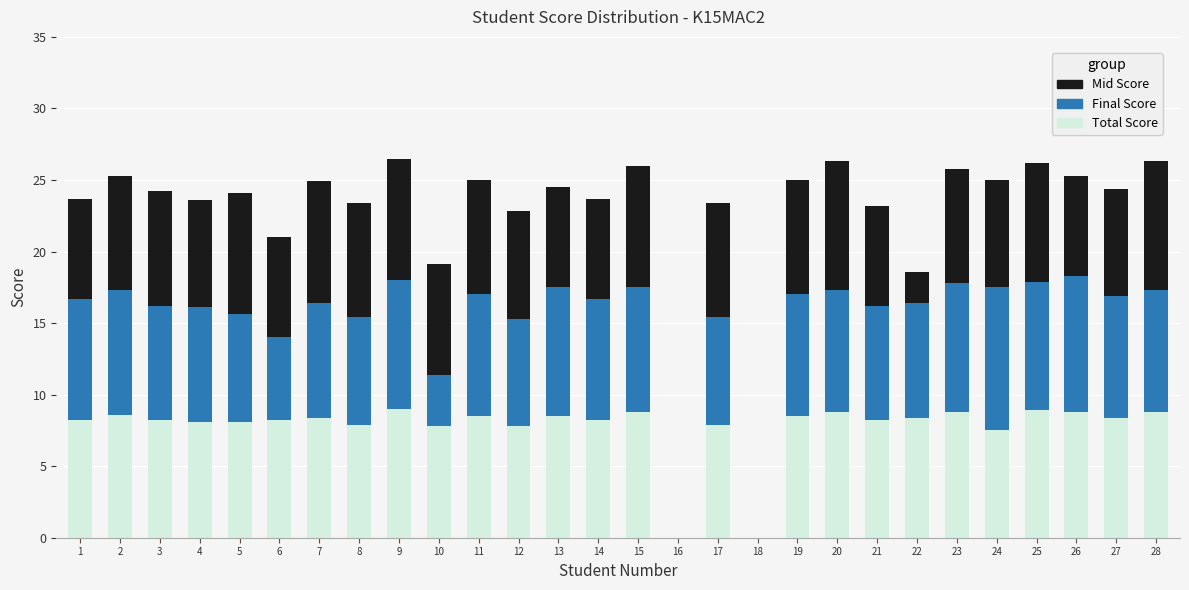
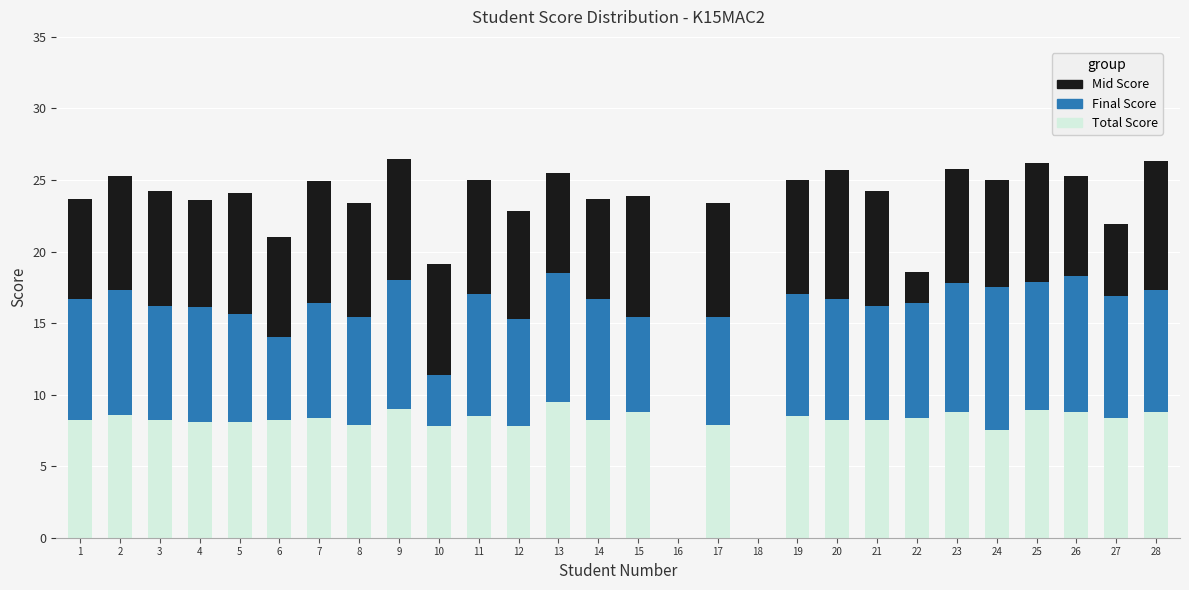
  {
    "Total Score": {
      "1": 8.2,
      "2": 8.6,
      "3": 8.2,
      "4": 8.1,
      "5": 8.1,
      "6": 8.2,
      "7": 8.4,
      "8": 7.9,
      "9": 9.0,
      "10": 7.8,
      "11": 8.5,
      "12": 7.8,
-     "13": 8.5,
+     "13": 9.5,
      "14": 8.2,
      "15": 8.8,
      "16": 0.0,
      "17": 7.9,
      "18": 0.0,
      "19": 8.5,
-     "20": 8.8,
+     "20": 8.2,
      "21": 8.2,
      "22": 8.4,
      "23": 8.8,
      "24": 7.5,
      "25": 8.9,
      "26": 8.8,
      "27": 8.4,
      "28": 8.8
    },
    "Final Score": {
      "1": 8.5,
      "2": 8.7,
      "3": 8.0,
      "4": 8.0,
      "5": 7.5,
      "6": 5.8,
      "7": 8.0,
      "8": 7.5,
      "9": 9.0,
      "10": 3.6,
      "11": 8.5,
      "12": 7.5,
      "13": 9.0,
      "14": 8.5,
-     "15": 8.7,
+     "15": 6.6,
      "16": 0.0,
      "17": 7.5,
      "18": 0.0,
      "19": 8.5,
      "20": 8.5,
      "21": 8.0,
      "22": 8.0,
      "23": 9.0,
      "24": 10.0,
      "25": 9.0,
      "26": 9.5,
      "27": 8.5,
      "28": 8.5
    },
    "Mid Score": {
      "1": 7.0,
      "2": 8.0,
      "3": 8.0,
      "4": 7.5,
      "5": 8.5,
      "6": 7.0,
      "7": 8.5,
      "8": 8.0,
      "9": 8.5,
      "10": 7.7,
      "11": 8.0,
      "12": 7.5,
      "13": 7.0,
      "14": 7.0,
      "15": 8.5,
      "16": 0.0,
      "17": 8.0,
      "18": 0.0,
      "19": 8.0,
      "20": 9.0,
-     "21": 7,
+     "21": 8,
      "22": 2.2,
      "23": 8.0,
      "24": 7.5,
      "25": 8.3,
      "26": 7.0,
-     "27": 7.5,
+     "27": 5.0,
      "28": 9.0
    }
  }
